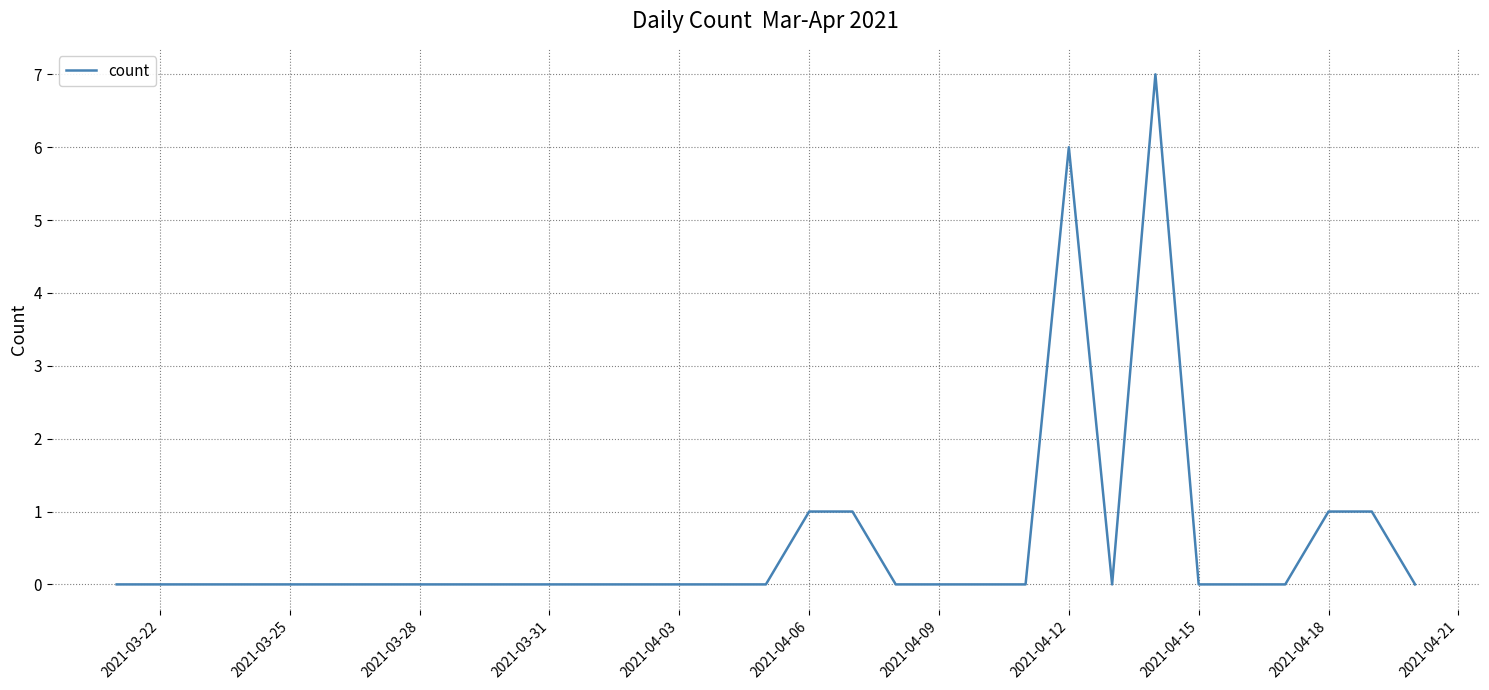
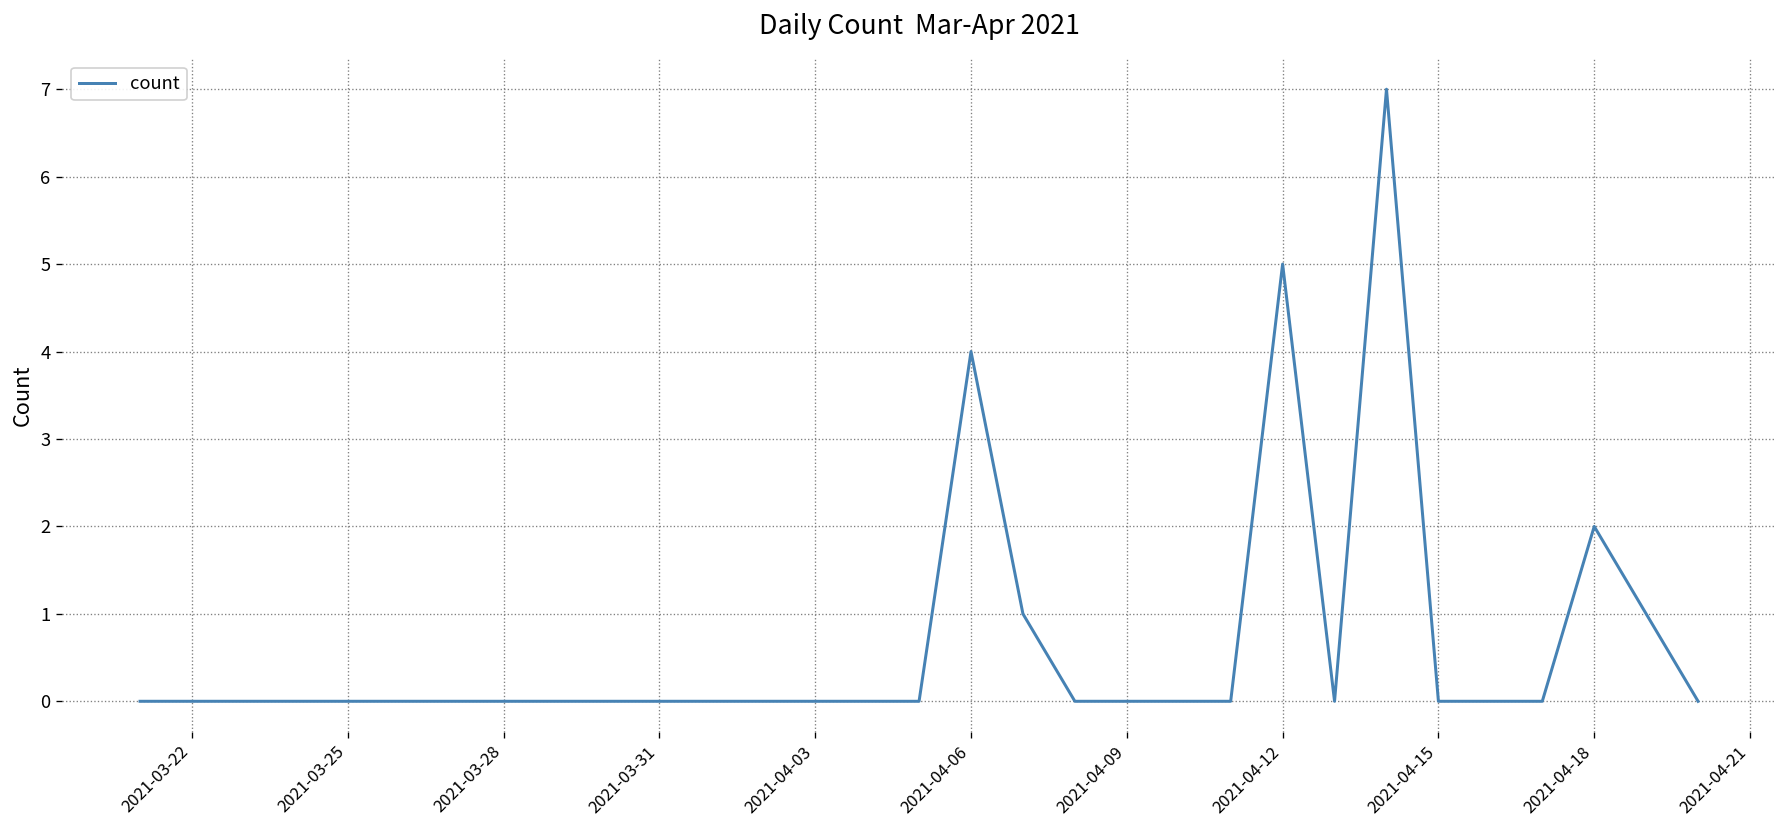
  {
    "2021-03-22": 0,
    "2021-03-25": 0,
    "2021-03-28": 0,
    "2021-03-31": 0,
    "2021-04-03": 0,
-   "2021-04-06": 1,
+   "2021-04-06": 4,
    "2021-04-09": 0,
-   "2021-04-12": 6,
+   "2021-04-12": 5,
    "2021-04-15": 0,
-   "2021-04-18": 1
+   "2021-04-18": 2
  }
